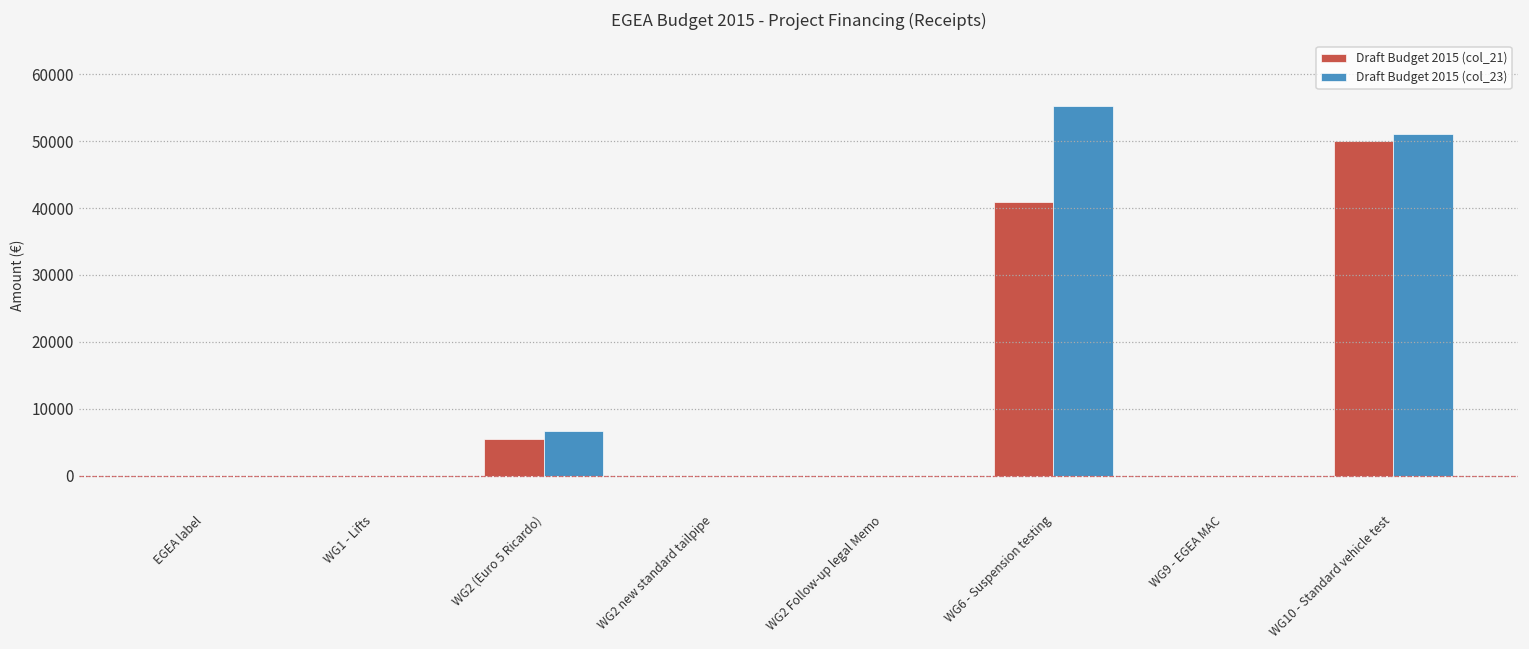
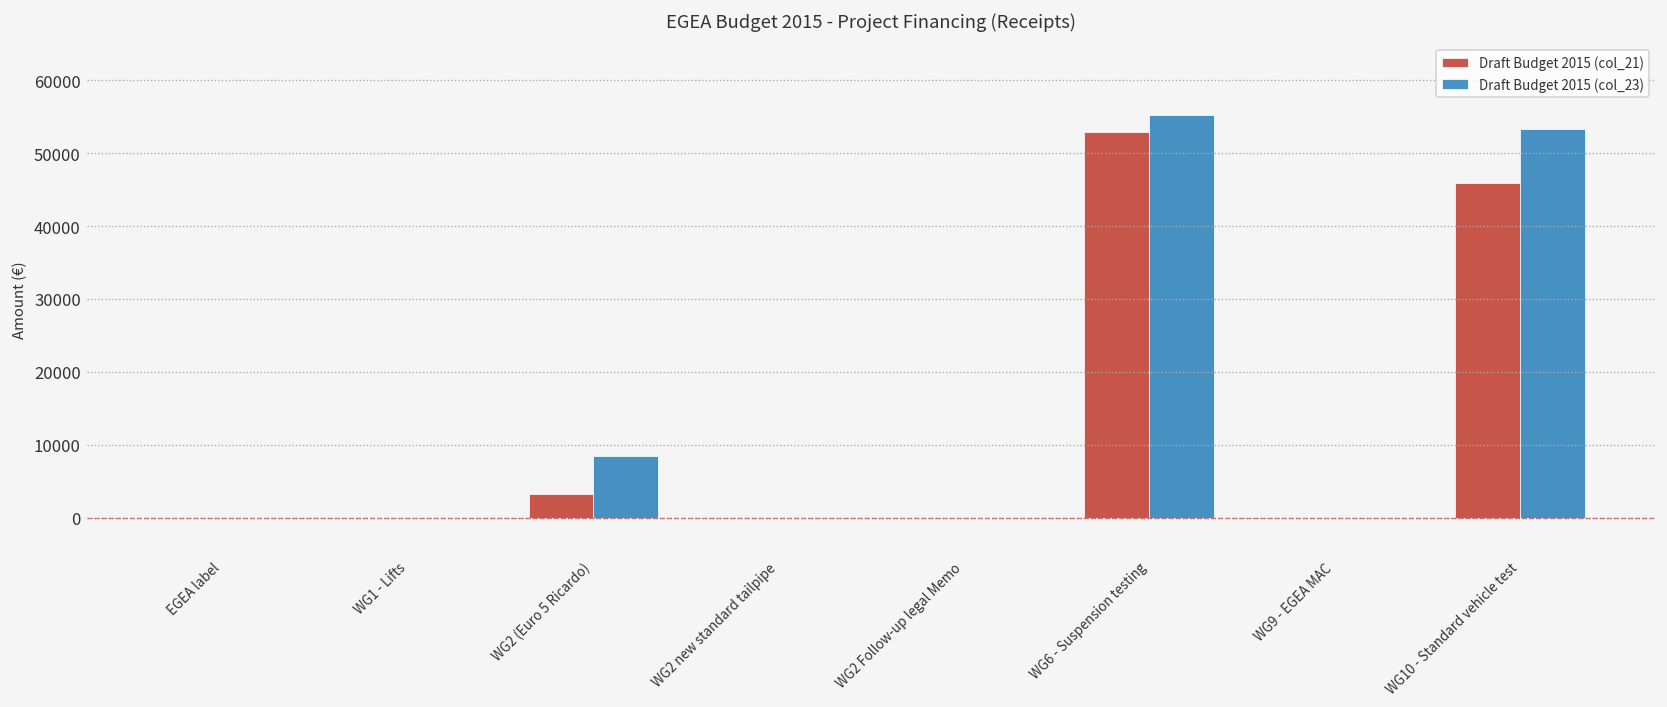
  {
    "Draft Budget 2015 (col_21)": {
      "EGEA label": 0,
      "WG1 - Lifts": 0,
-     "WG2 (Euro 5 Ricardo)": 6000,
+     "WG2 (Euro 5 Ricardo)": 3000,
      "WG2 new standard tailpipe": 0,
      "WG2 Follow-up legal Memo": 0,
-     "WG6 - Suspension testing": 41000,
+     "WG6 - Suspension testing": 53000,
      "WG9 - EGEA MAC": 0,
-     "WG10 - Standard vehicle test": 50000
+     "WG10 - Standard vehicle test": 46000
    },
    "Draft Budget 2015 (col_23)": {
      "EGEA label": 0,
      "WG1 - Lifts": 0,
-     "WG2 (Euro 5 Ricardo)": 7000,
+     "WG2 (Euro 5 Ricardo)": 8000,
      "WG2 new standard tailpipe": 0,
      "WG2 Follow-up legal Memo": 0,
      "WG6 - Suspension testing": 55000,
      "WG9 - EGEA MAC": 0,
-     "WG10 - Standard vehicle test": 51000
+     "WG10 - Standard vehicle test": 53000
    }
  }
